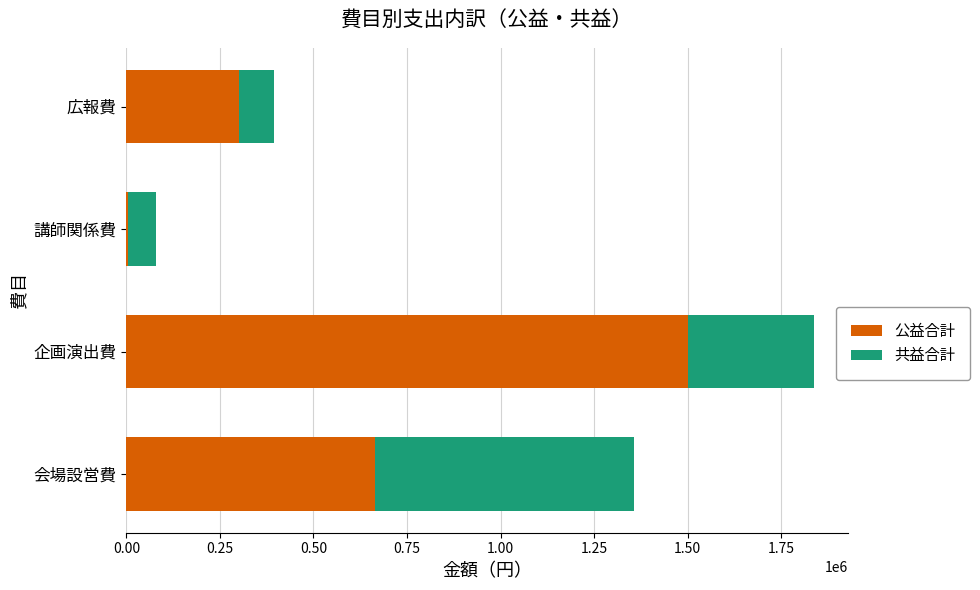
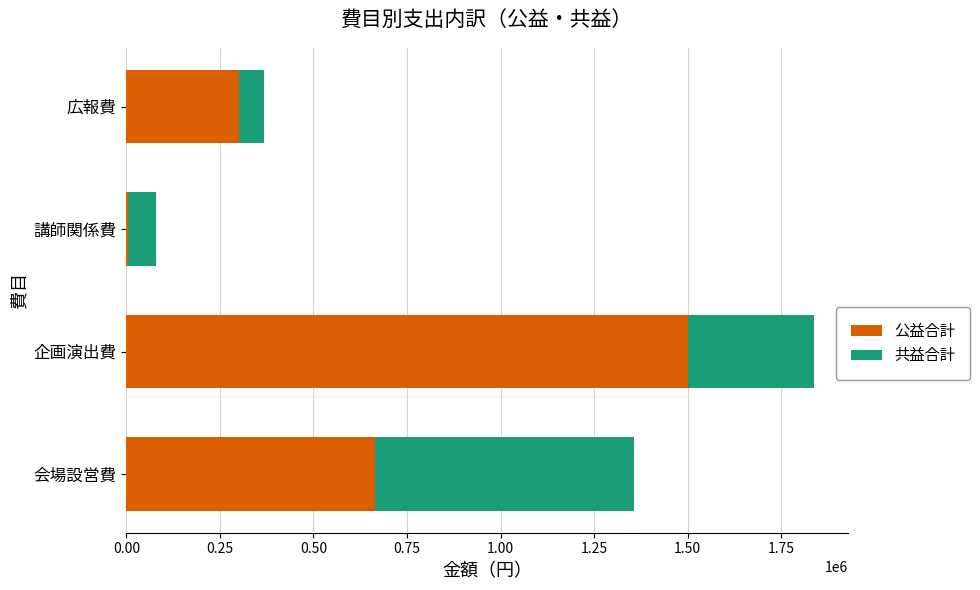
  {
    "公益合計": {
      "広報費": 300000,
      "企画演出費": 1500000,
      "会場設営費": 660000
    },
    "共益合計": {
-     "広報費": 90000,
+     "広報費": 70000,
      "講師関係費": 70000,
      "企画演出費": 340000,
      "会場設営費": 690000
    }
  }
